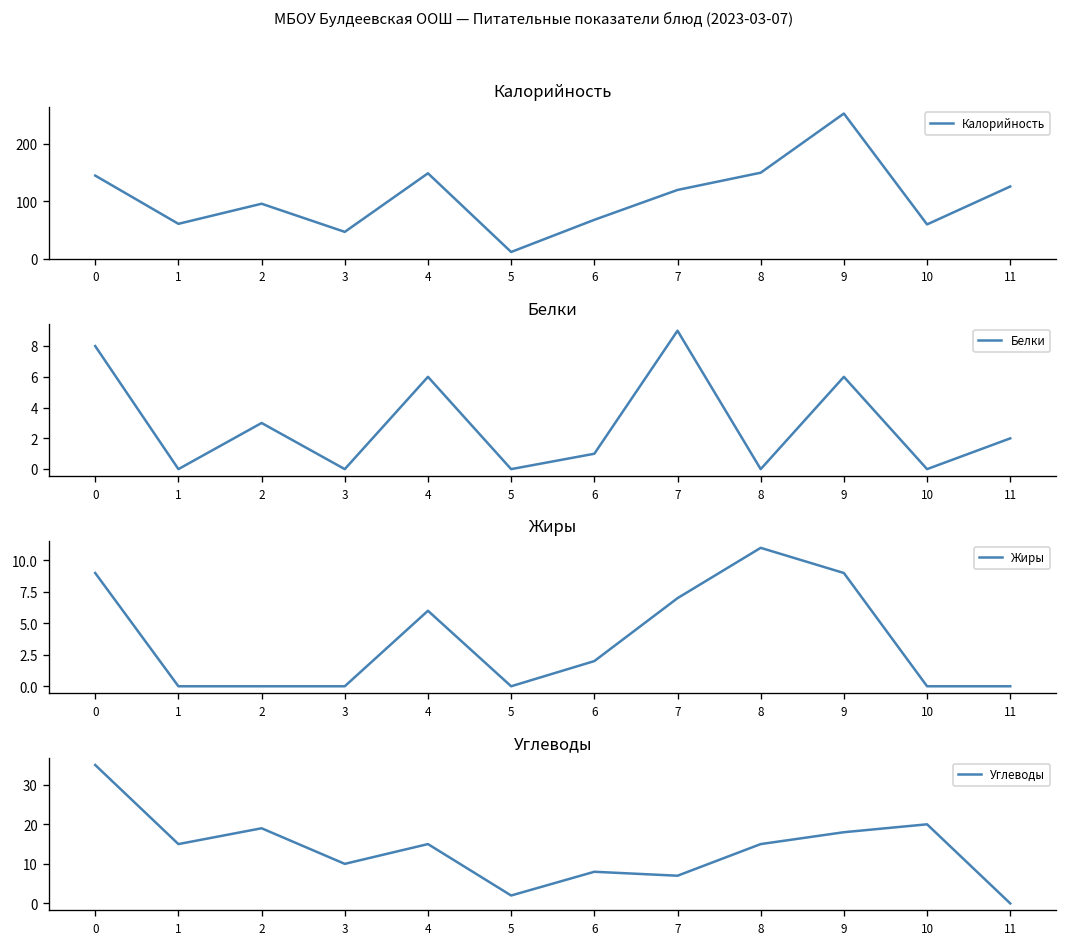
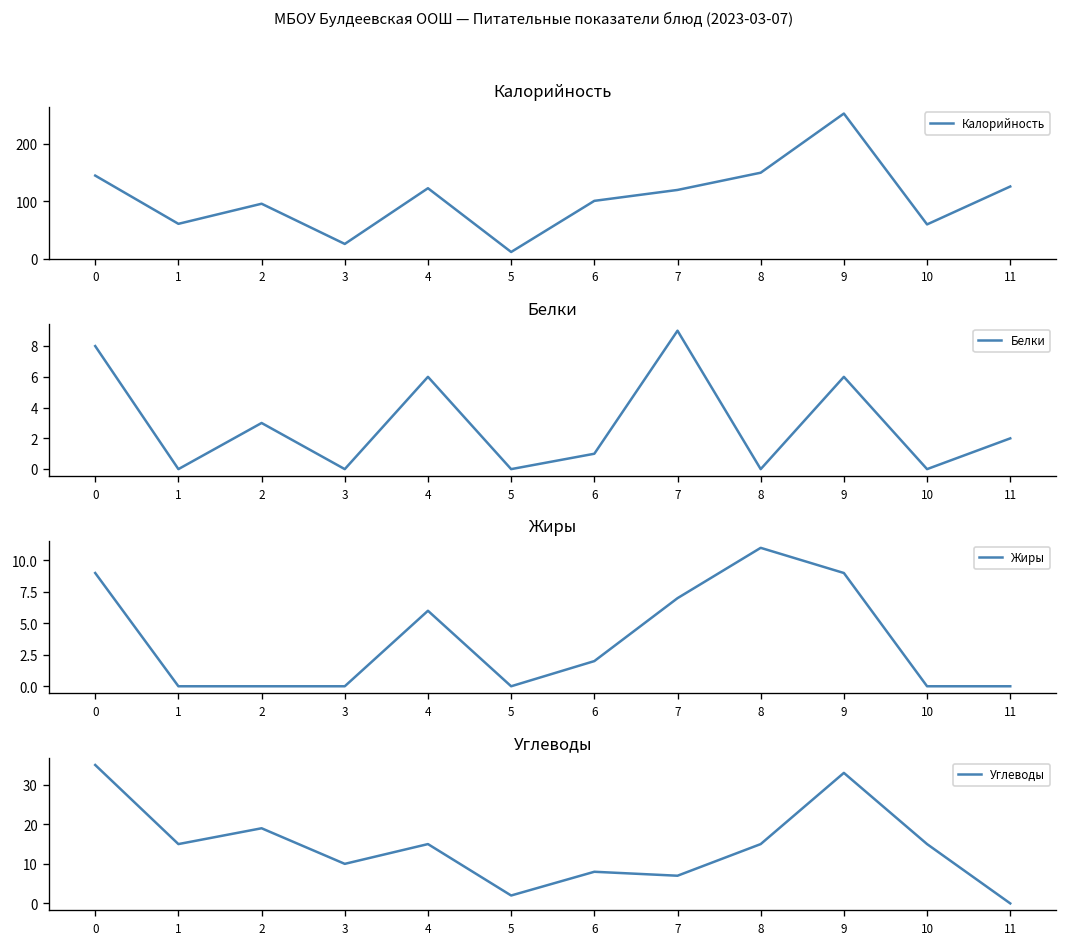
  {
    "Калорийность": {
      "0": 150,
      "1": 60,
      "2": 100,
-     "3": 50,
-     "4": 150,
+     "3": 30,
+     "4": 120,
      "5": 10,
-     "6": 70,
+     "6": 100,
      "7": 120,
      "8": 150,
      "9": 250,
      "10": 60,
      "11": 130
    },
    "Белки": {
      "0": 8.0,
      "1": 0.0,
      "2": 3.0,
      "3": 0.0,
      "4": 6.0,
      "5": 0.0,
      "6": 1.0,
      "7": 9.0,
      "8": 0.0,
      "9": 6.0,
      "10": 0.0,
      "11": 2.0
    },
    "Жиры": {
      "0": 9.0,
      "1": 0.0,
      "2": 0.0,
      "3": 0.0,
      "4": 6.0,
      "5": 0.0,
      "6": 2.0,
      "7": 7.0,
      "8": 11.0,
      "9": 9.0,
      "10": 0.0,
      "11": 0.0
    },
    "Углеводы": {
      "0": 35,
      "1": 15,
      "2": 19,
      "3": 10,
      "4": 15,
      "5": 2,
      "6": 8,
      "7": 7,
      "8": 15,
-     "9": 18,
-     "10": 20,
+     "9": 33,
+     "10": 15,
      "11": 0
    }
  }
